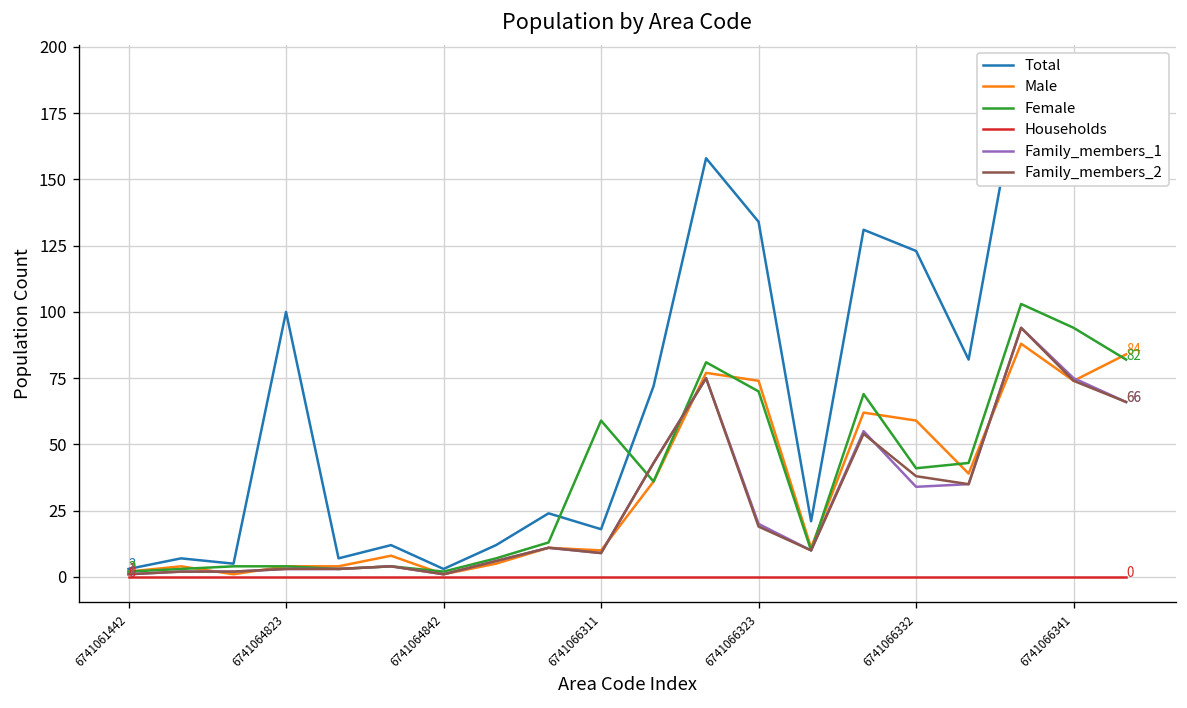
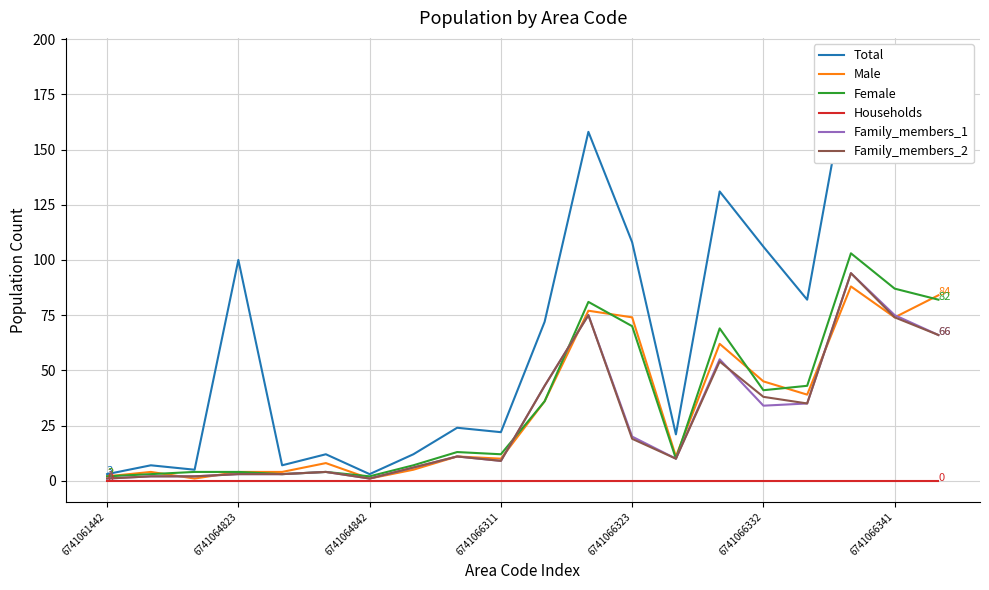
  {
    "Total": {
      "6741064823": 100,
-     "6741066311": 18,
-     "6741066323": 134,
-     "6741066332": 123
+     "6741066311": 22,
+     "6741066323": 108,
+     "6741066332": 106
    },
    "Male": {
      "6741066323": 74,
-     "6741066332": 59
+     "6741066332": 45
    },
    "Female": {
-     "6741066311": 59,
+     "6741066311": 12,
      "6741066323": 70,
      "6741066332": 41,
-     "6741066341": 94
+     "6741066341": 87
    },
    "Households": {
      "6741064823": 0,
      "6741066311": 0,
      "6741066323": 0,
      "6741066332": 0,
      "6741066341": 0
    },
    "Family_members_1": {
      "6741066332": 34
    },
    "Family_members_2": {
      "6741066332": 38
    }
  }
